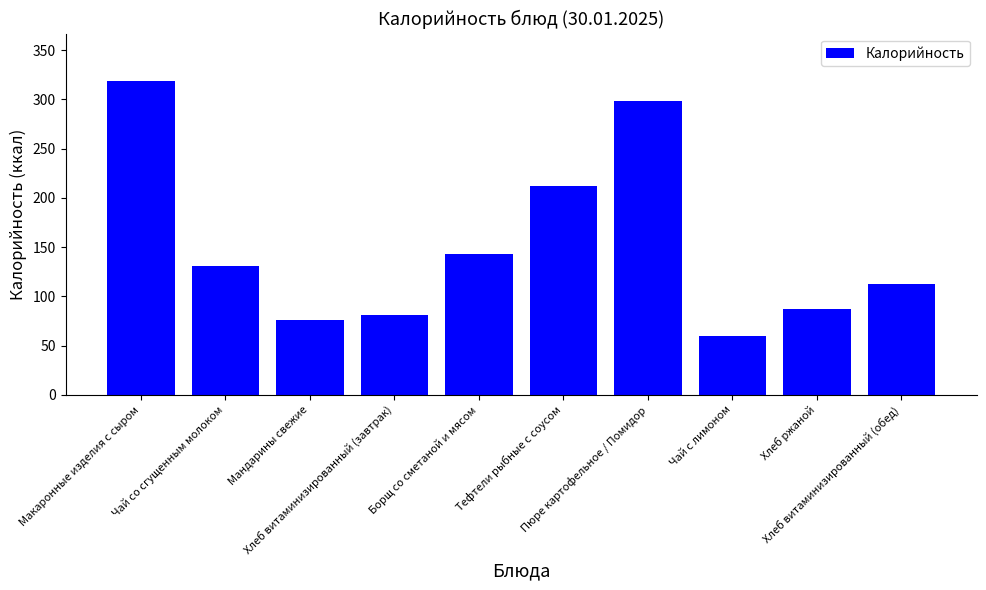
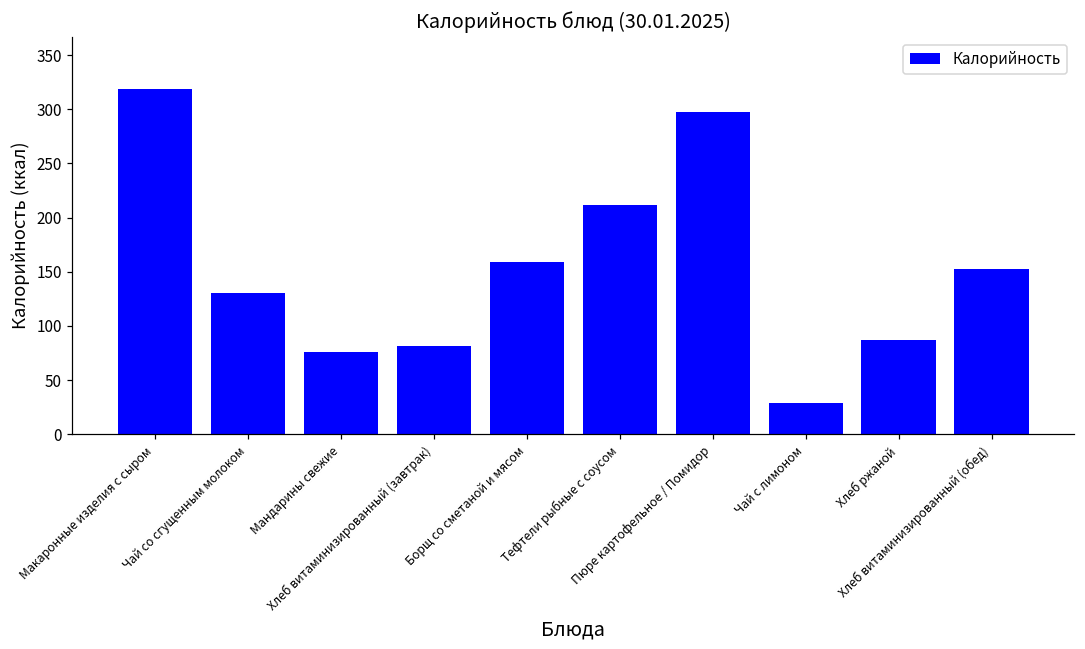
  {
    "Макаронные изделия с сыром": 320,
    "Чай со сгущенным молоком": 130,
    "Мандарины свежие": 80,
    "Хлеб витаминизированный (завтрак)": 80,
-   "Борщ со сметаной и мясом": 140,
+   "Борщ со сметаной и мясом": 160,
    "Тефтели рыбные с соусом": 210,
    "Пюре картофельное / Помидор": 300,
-   "Чай с лимоном": 60,
+   "Чай с лимоном": 30,
    "Хлеб ржаной": 90,
-   "Хлеб витаминизированный (обед)": 110
+   "Хлеб витаминизированный (обед)": 150
  }
